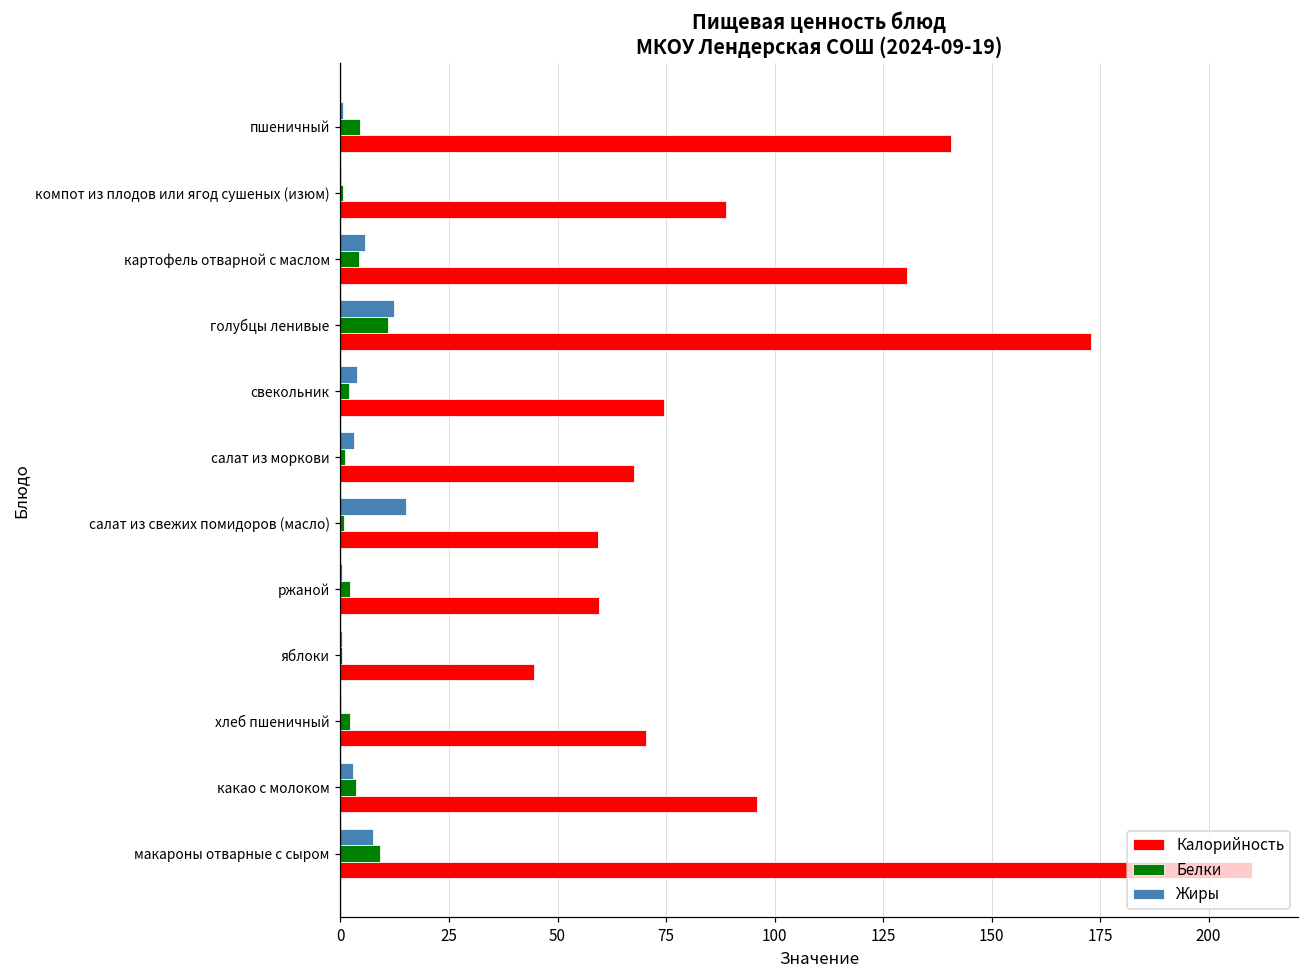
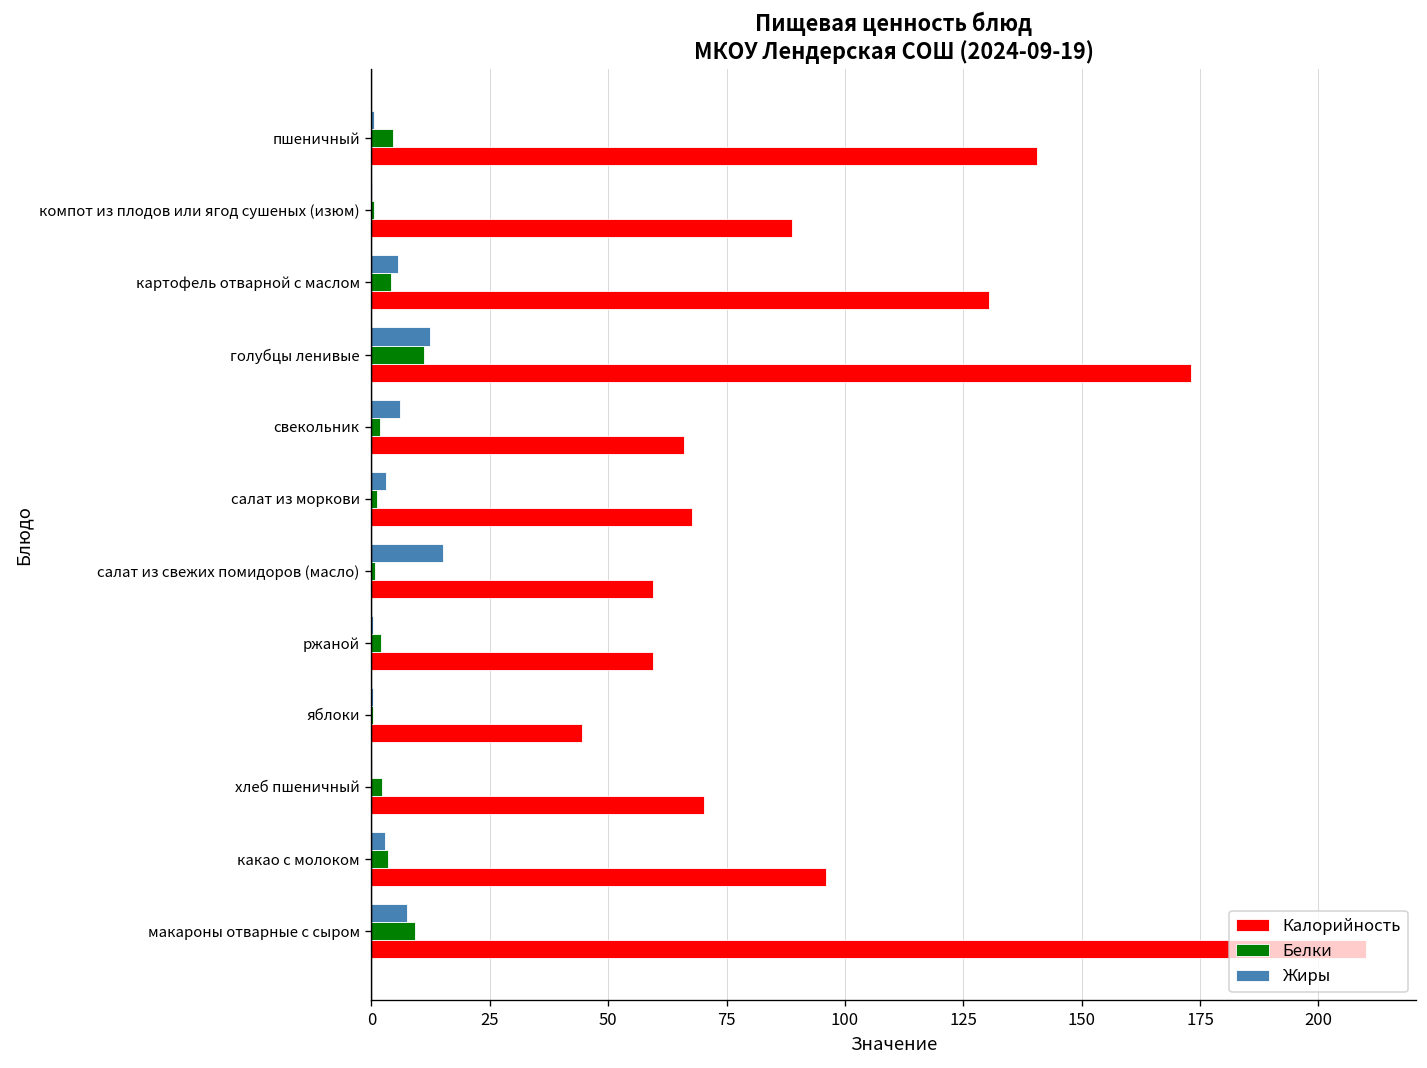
  {
    "Калорийность": {
      "пшеничный": 141,
      "компот из плодов или ягод сушеных (изюм)": 89,
      "картофель отварной с маслом": 131,
      "голубцы ленивые": 173,
-     "свекольник": 75,
+     "свекольник": 66,
      "салат из моркови": 68,
      "салат из свежих помидоров (масло)": 59,
      "ржаной": 60,
      "яблоки": 45,
      "хлеб пшеничный": 70,
      "какао с молоком": 96
    },
    "Белки": {
      "пшеничный": 5,
      "картофель отварной с маслом": 4,
      "голубцы ленивые": 11,
      "свекольник": 2,
      "салат из моркови": 1,
      "салат из свежих помидоров (масло)": 1,
      "ржаной": 2,
      "хлеб пшеничный": 2,
      "какао с молоком": 4,
      "макароны отварные с сыром": 9
    },
    "Жиры": {
      "картофель отварной с маслом": 6,
      "голубцы ленивые": 12,
-     "свекольник": 4,
+     "свекольник": 6,
      "салат из моркови": 3,
      "салат из свежих помидоров (масло)": 15,
      "какао с молоком": 3,
      "макароны отварные с сыром": 8
    }
  }
